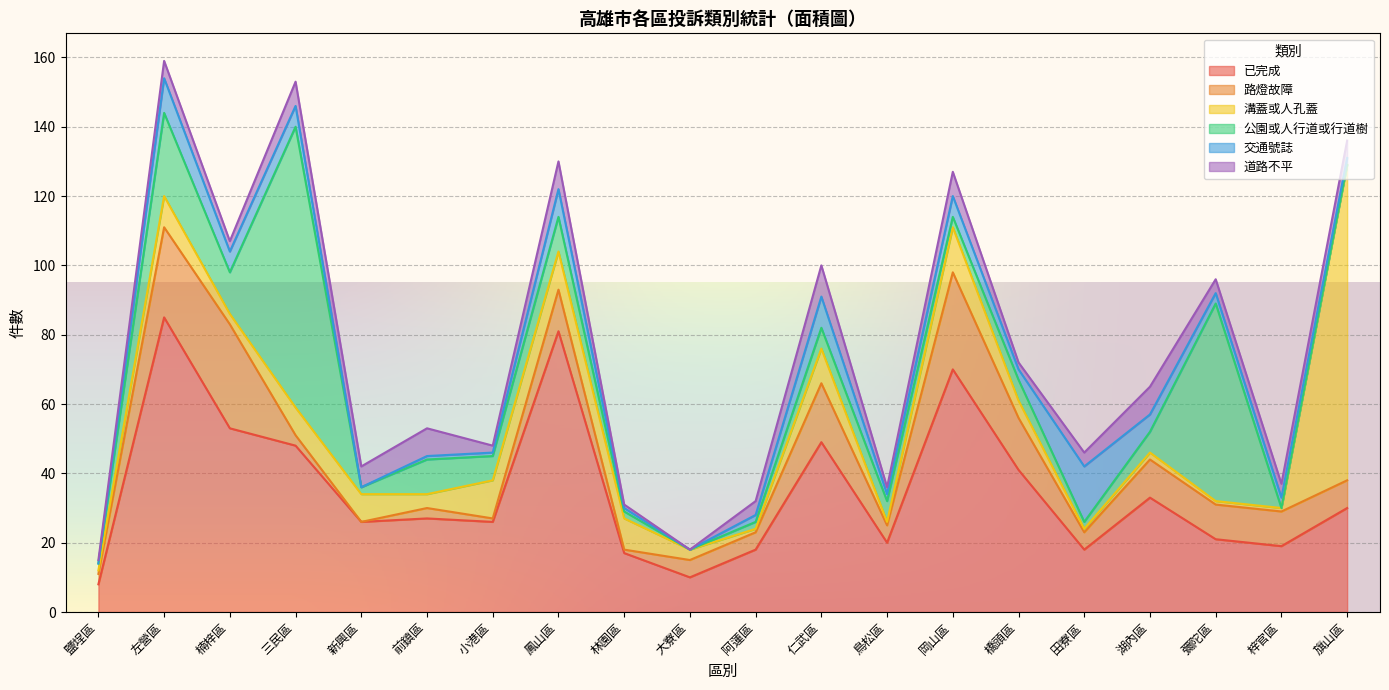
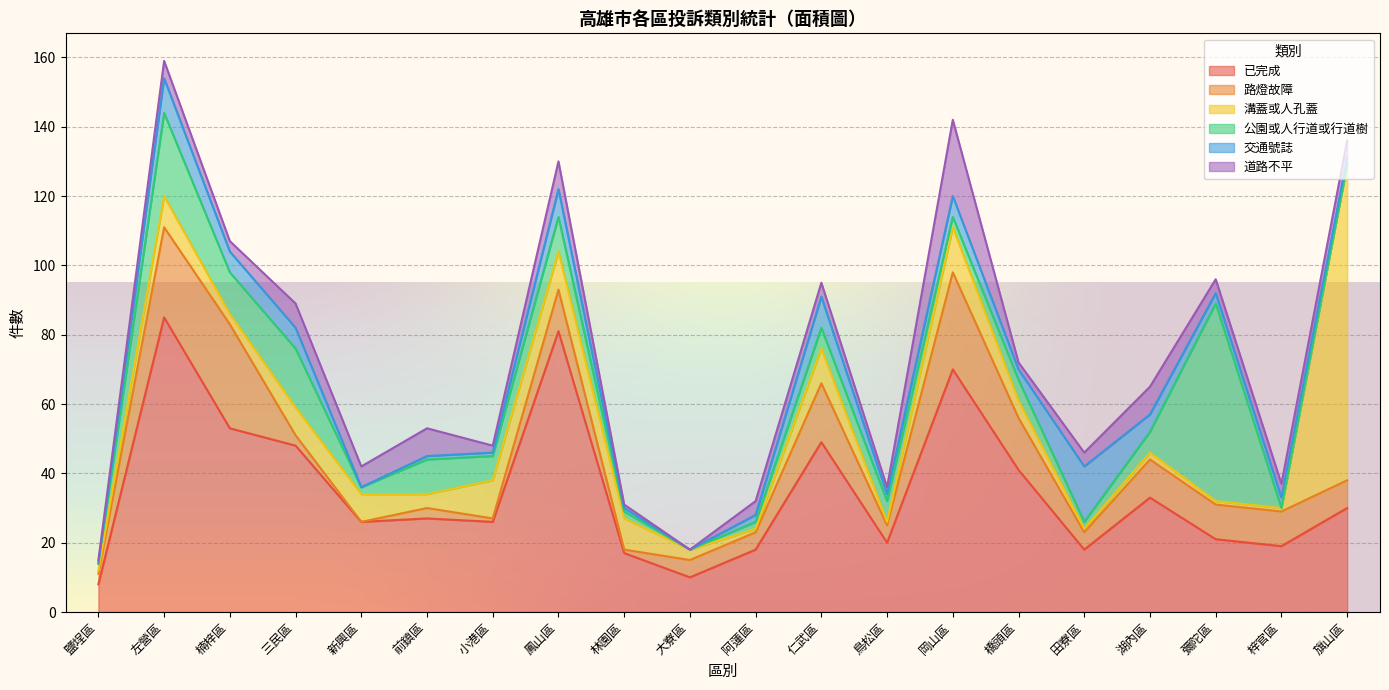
  {
    "溝蓋或人孔蓋": {
      "鹽埕區": 1,
      "左營區": 9,
      "楠梓區": 3,
      "三民區": 8,
      "新興區": 8,
      "前鎮區": 4,
      "小港區": 11,
      "鳳山區": 11,
      "林園區": 9,
      "阿蓮區": 1,
      "仁武區": 10,
      "鳥松區": 1,
      "岡山區": 13,
      "橋頭區": 5,
      "田寮區": 1,
      "湖內區": 2,
      "彌陀區": 1
    },
    "公園或人行道或行道樹": {
      "左營區": 24,
      "楠梓區": 12,
-     "三民區": 81,
+     "三民區": 17,
      "前鎮區": 10,
      "小港區": 7,
      "鳳山區": 10,
      "林園區": 2,
      "阿蓮區": 2,
      "仁武區": 6,
      "鳥松區": 6,
      "岡山區": 3,
      "橋頭區": 6,
      "田寮區": 2,
      "湖內區": 6,
      "彌陀區": 57
    },
    "交通號誌": {
      "左營區": 10,
      "楠梓區": 6,
      "三民區": 6,
      "前鎮區": 1,
      "小港區": 1,
      "鳳山區": 8,
      "林園區": 1,
      "阿蓮區": 2,
      "仁武區": 9,
      "鳥松區": 2,
      "岡山區": 6,
      "橋頭區": 3,
      "田寮區": 16,
      "湖內區": 5,
      "彌陀區": 3,
      "梓官區": 3
    },
    "道路不平": {
      "鹽埕區": 1,
      "左營區": 5,
      "楠梓區": 3,
      "三民區": 7,
      "新興區": 6,
      "前鎮區": 8,
      "小港區": 2,
      "鳳山區": 8,
      "林園區": 1,
      "阿蓮區": 4,
-     "仁武區": 9,
+     "仁武區": 4,
      "鳥松區": 2,
-     "岡山區": 7,
+     "岡山區": 22,
      "橋頭區": 2,
      "田寮區": 4,
      "湖內區": 8,
      "彌陀區": 4,
      "梓官區": 4
    }
  }
